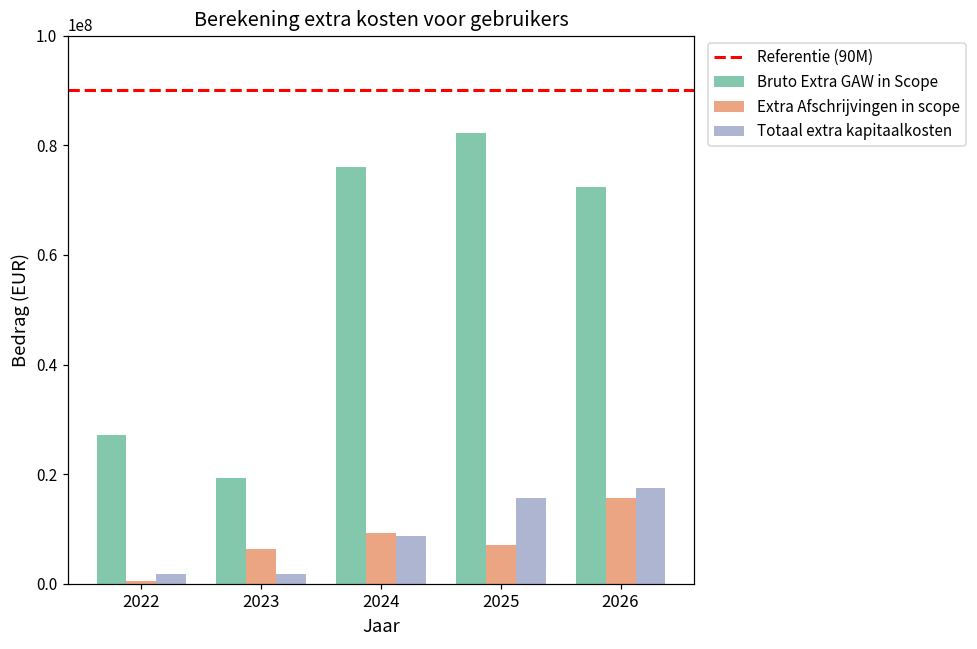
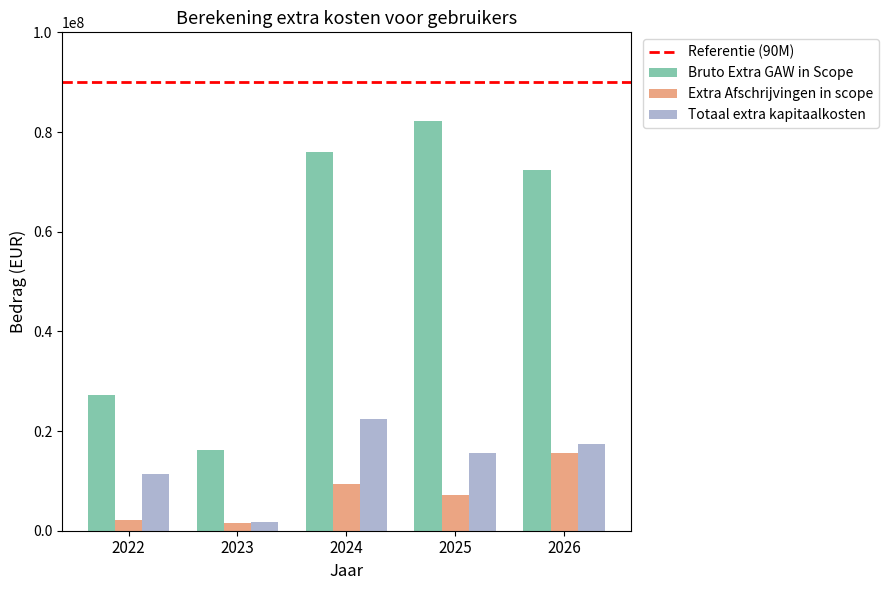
  {
    "Bruto Extra GAW in Scope": {
      "2022": 27000000,
-     "2023": 19000000,
+     "2023": 16000000,
      "2024": 76000000,
      "2025": 82000000,
      "2026": 72000000
    },
    "Extra Afschrijvingen in scope": {
-     "2022": 1000000,
-     "2023": 6000000,
+     "2022": 2000000,
+     "2023": 2000000,
      "2024": 9000000,
      "2025": 7000000,
      "2026": 16000000
    },
    "Totaal extra kapitaalkosten": {
-     "2022": 2000000,
+     "2022": 11000000,
      "2023": 2000000,
-     "2024": 9000000,
+     "2024": 22000000,
      "2025": 16000000,
      "2026": 17000000
    }
  }
